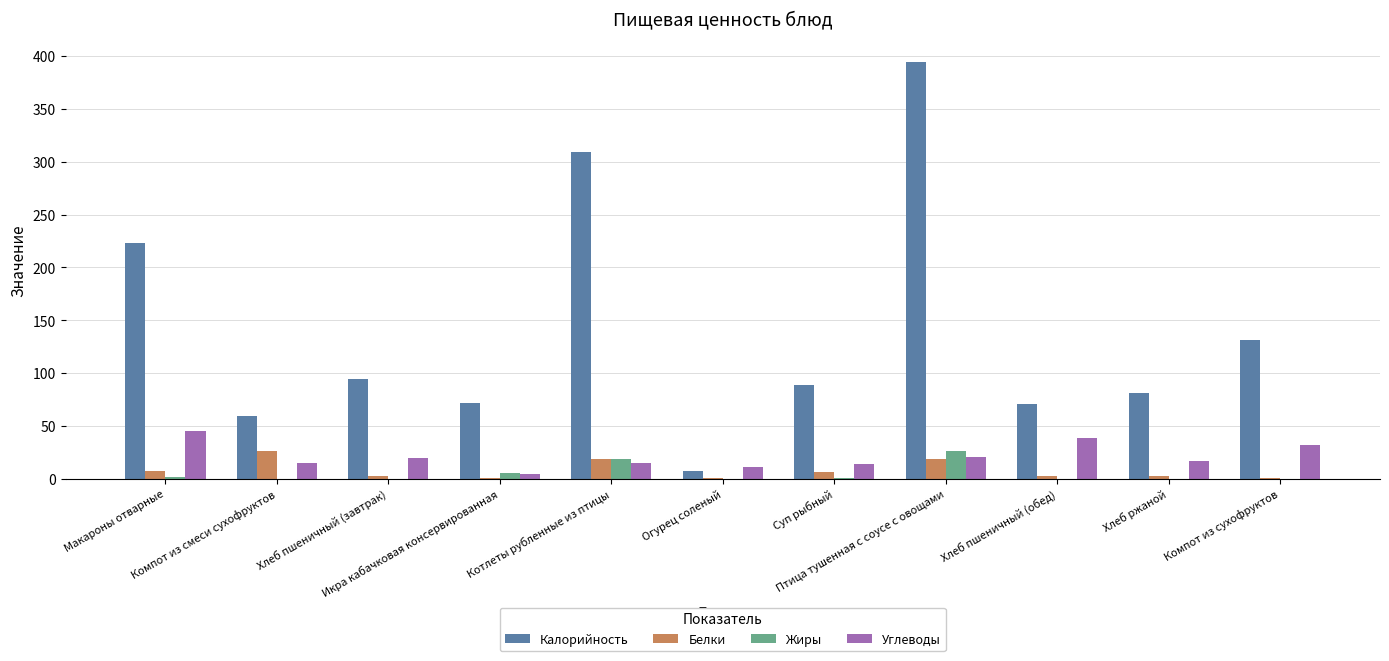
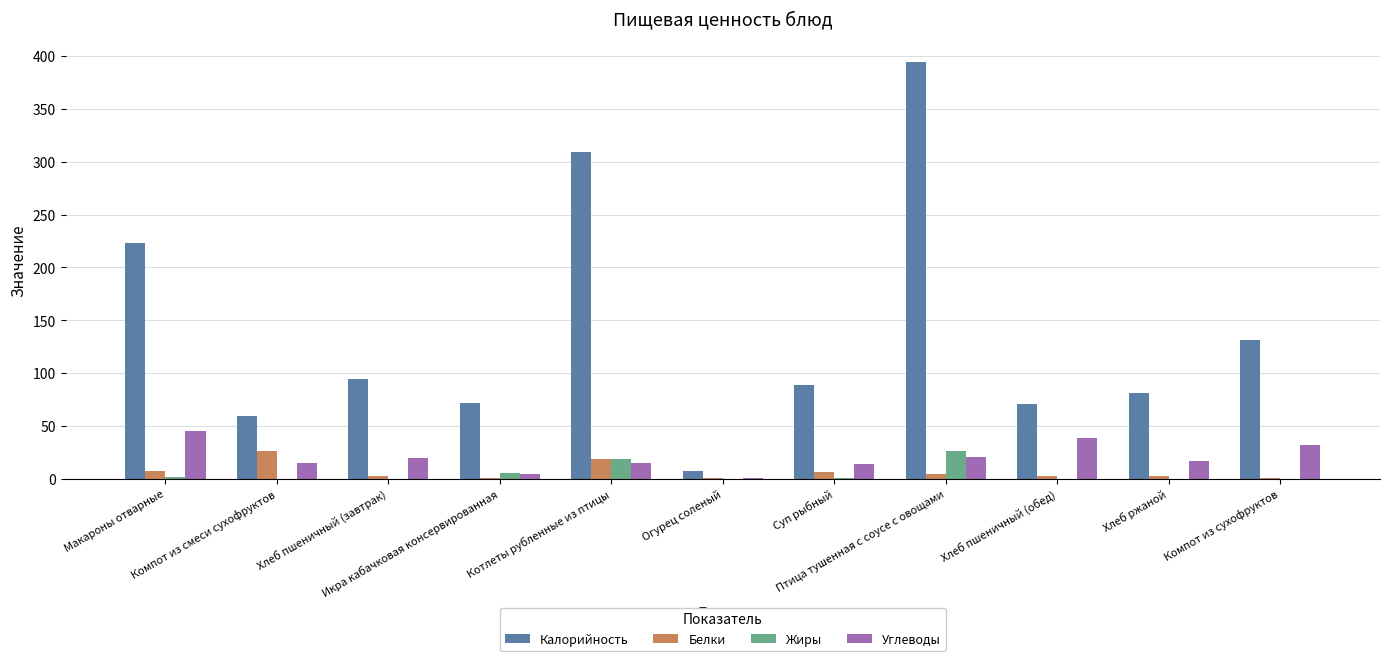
  {
    "Белки": {
      "Макароны отварные": 7,
      "Компот из смеси сухофруктов": 26,
      "Хлеб пшеничный (завтрак)": 3,
      "Котлеты рубленные из птицы": 19,
      "Суп рыбный": 7,
-     "Птица тушенная с соусе с овощами": 19,
+     "Птица тушенная с соусе с овощами": 5,
      "Хлеб ржаной": 3
    },
    "Углеводы": {
      "Макароны отварные": 45,
      "Компот из смеси сухофруктов": 15,
      "Хлеб пшеничный (завтрак)": 20,
      "Икра кабачковая консервированная": 5,
      "Котлеты рубленные из птицы": 15,
-     "Огурец соленый": 11,
+     "Огурец соленый": 1,
      "Суп рыбный": 14,
      "Птица тушенная с соусе с овощами": 20,
      "Хлеб пшеничный (обед)": 39,
      "Хлеб ржаной": 17,
      "Компот из сухофруктов": 32
    }
  }
